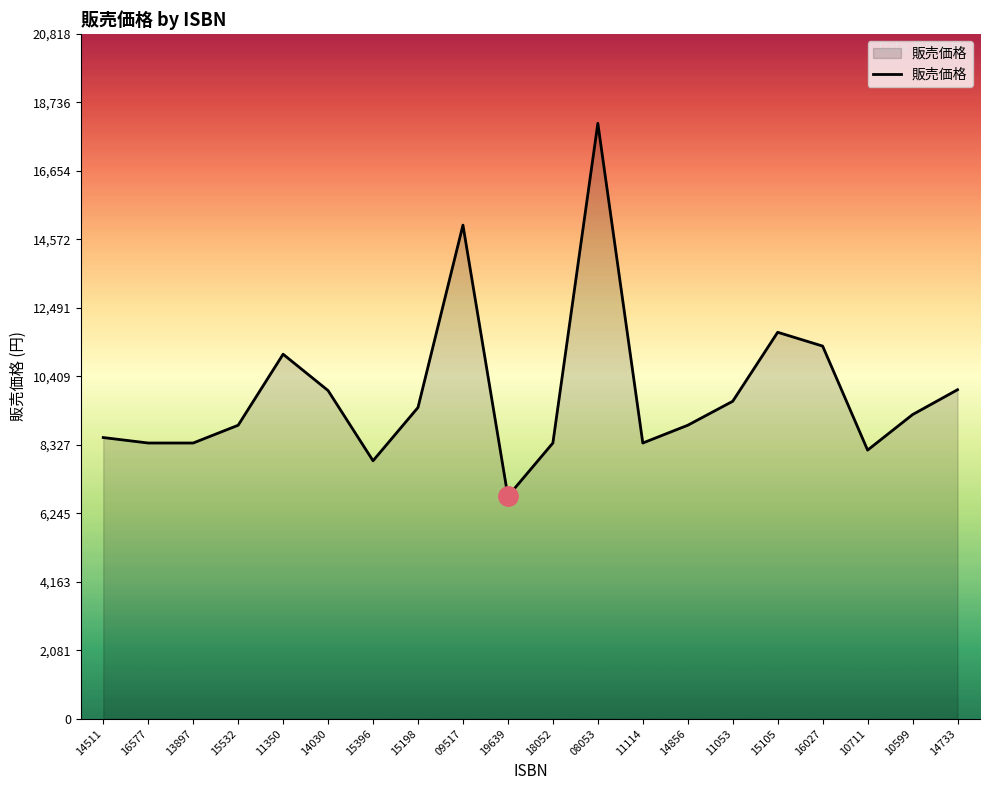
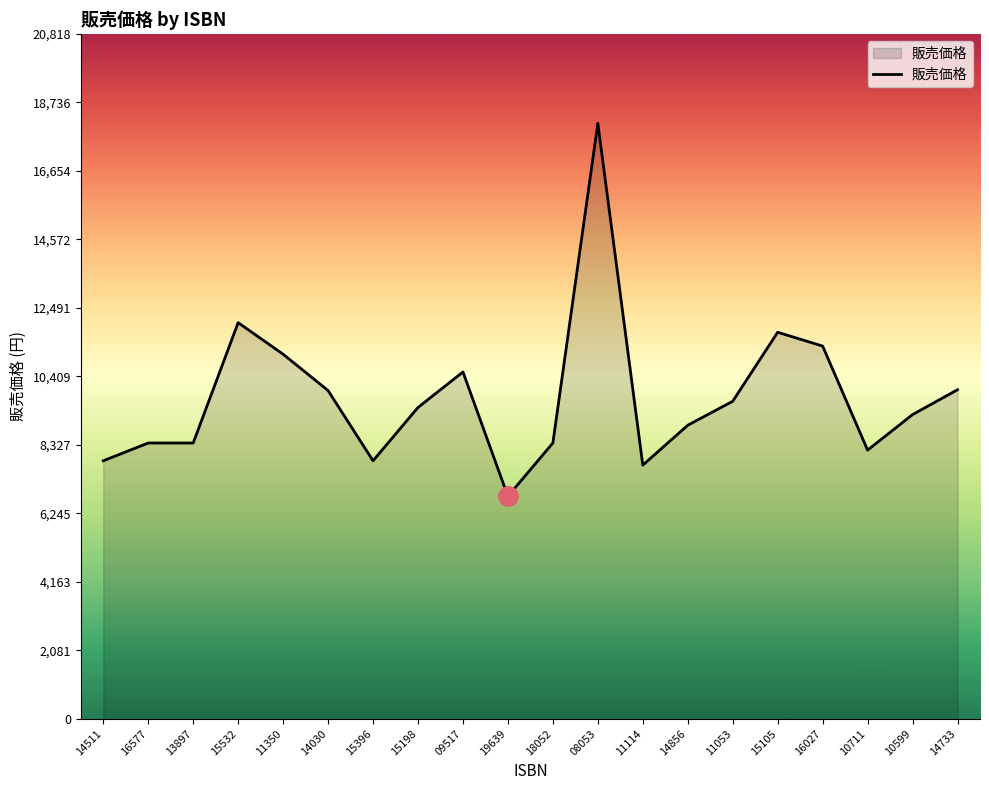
  {
    "販売価格": {
-     "14511": "8,500",
+     "14511": "7,800",
      "16577": "8,400",
      "13897": "8,400",
-     "15532": "8,900",
+     "15532": "12,000",
      "11350": "11,100",
      "14030": "10,000",
      "15396": "7,800",
      "15198": "9,500",
-     "09517": "15,000",
+     "09517": "10,500",
      "18052": "8,400",
      "08053": "18,100",
-     "11114": "8,400",
+     "11114": "7,700",
      "14856": "8,900",
      "11053": "9,700",
      "15105": "11,800",
      "16027": "11,300",
      "10711": "8,200",
      "10599": "9,200",
      "14733": "10,000"
    }
  }
